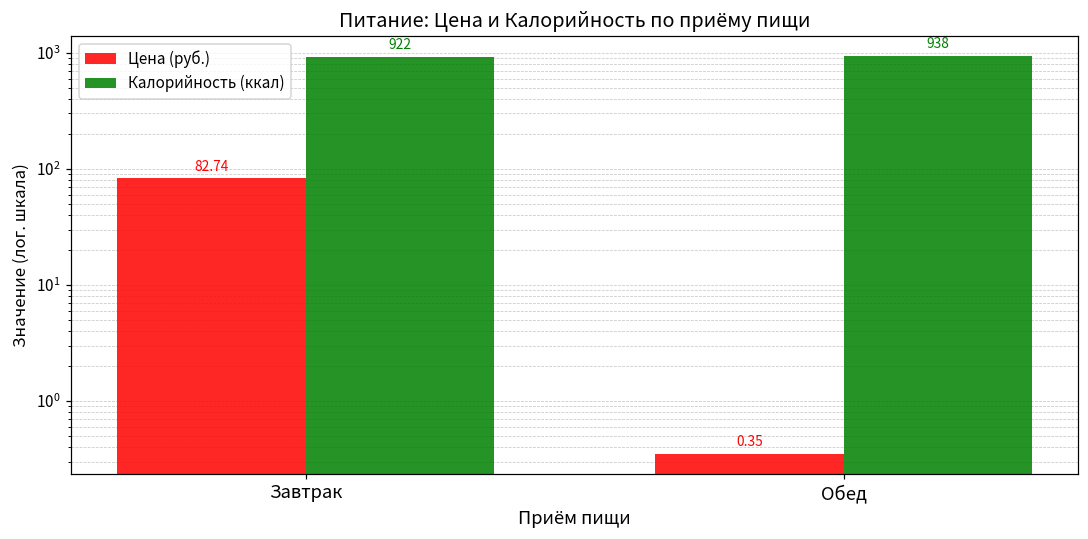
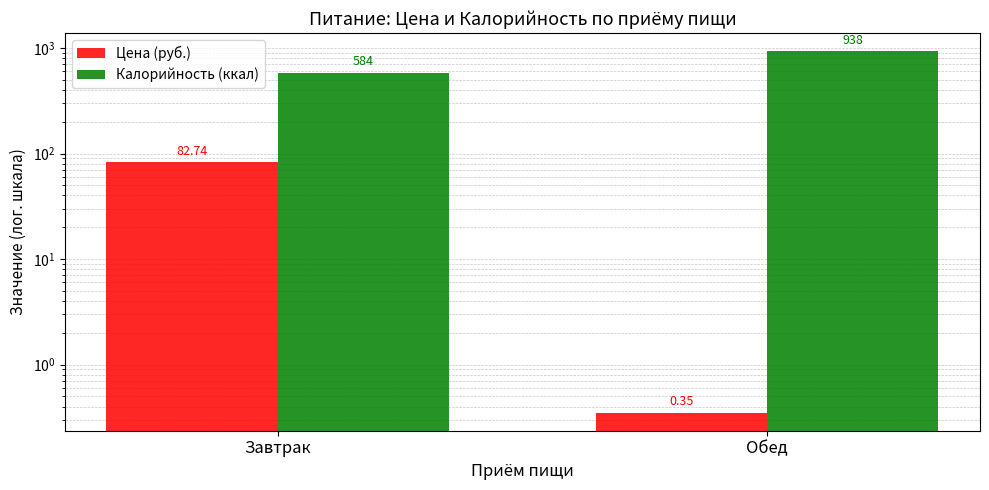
  {
    "Цена (руб.)": {
      "Завтрак": 82.74,
      "Обед": 0.35
    },
    "Калорийность (ккал)": {
-     "Завтрак": 922,
+     "Завтрак": 584,
      "Обед": 938
    }
  }
